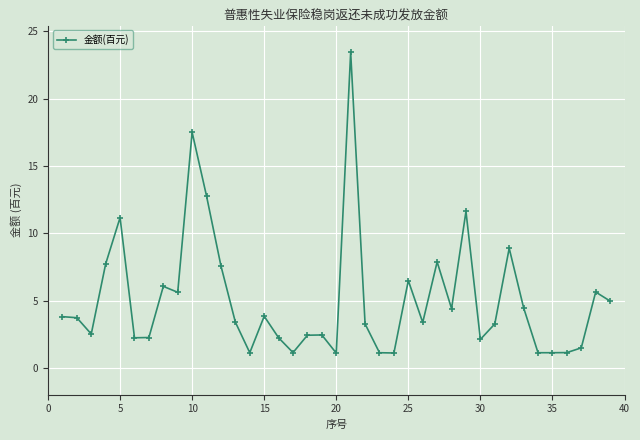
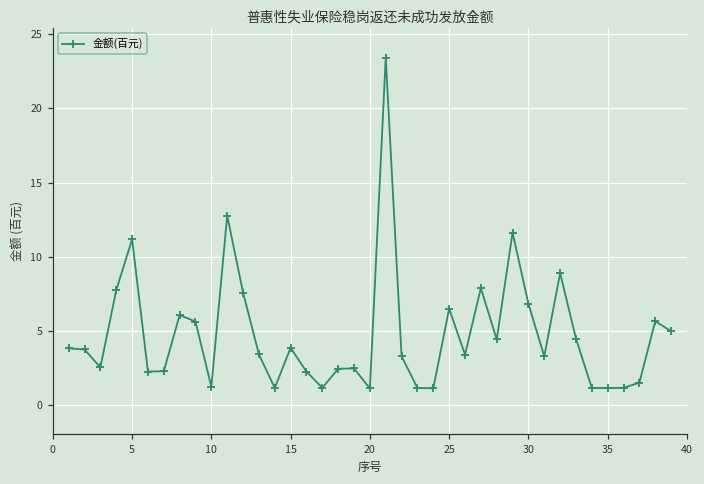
  {
    "5": 11.2,
-   "10": 17.5,
+   "10": 1.2,
    "15": 3.8,
    "20": 1.1,
    "25": 6.5,
-   "30": 2.1,
+   "30": 6.8,
    "35": 1.1
  }
